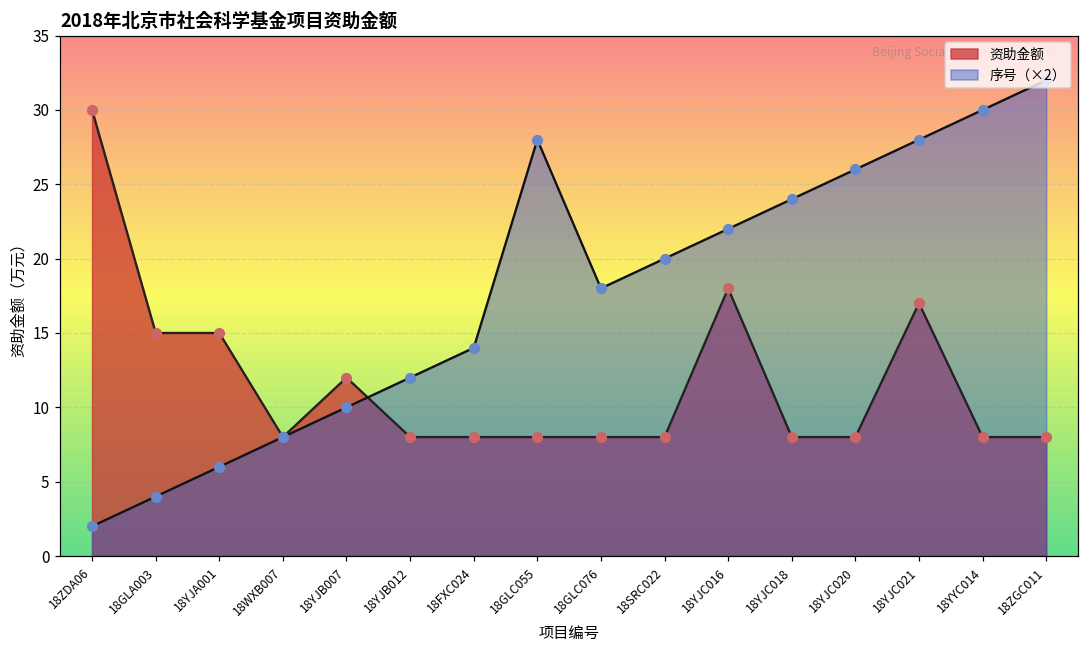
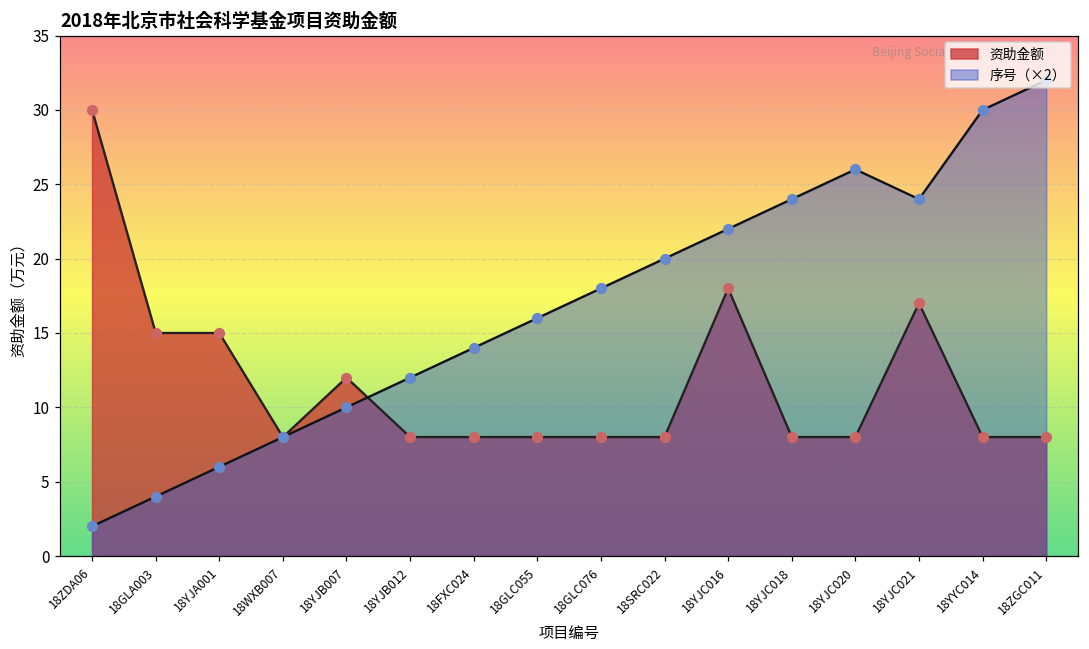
  {
    "资助金额": {
      "18ZDA06": 30.0,
      "18GLA003": 15.0,
      "18YJA001": 15.0,
      "18YJB007": 12.0,
      "18YJB012": 8.0,
      "18FXC024": 8.0,
      "18GLC055": 8.0,
      "18GLC076": 8.0,
      "18SRC022": 8.0,
      "18YJC016": 18.0,
      "18YJC018": 8.0,
      "18YJC020": 8.0,
      "18YJC021": 17.0,
      "18YYC014": 8.0,
      "18ZGC011": 8.0
    },
    "序号（×2）": {
      "18ZDA06": 2.0,
      "18GLA003": 4.0,
      "18YJA001": 6.0,
      "18YJB007": 10.0,
      "18YJB012": 12.0,
      "18FXC024": 14.0,
-     "18GLC055": 28.0,
+     "18GLC055": 16.0,
      "18GLC076": 18.0,
      "18SRC022": 20.0,
      "18YJC016": 22.0,
      "18YJC018": 24.0,
      "18YJC020": 26.0,
-     "18YJC021": 28.0,
+     "18YJC021": 24.0,
      "18YYC014": 30.0
    }
  }
